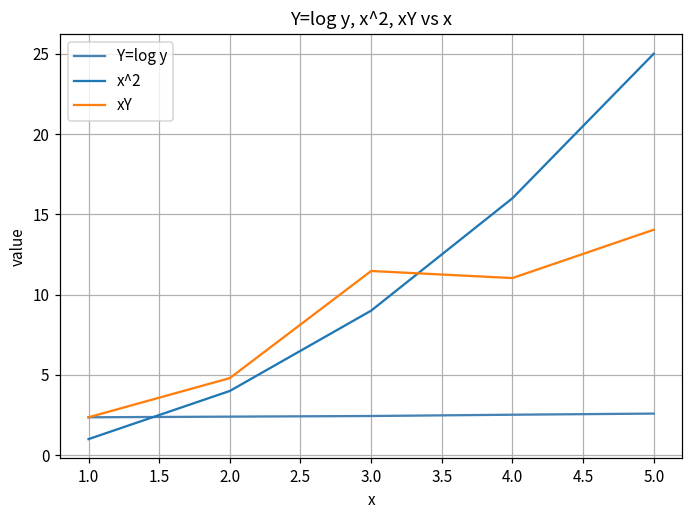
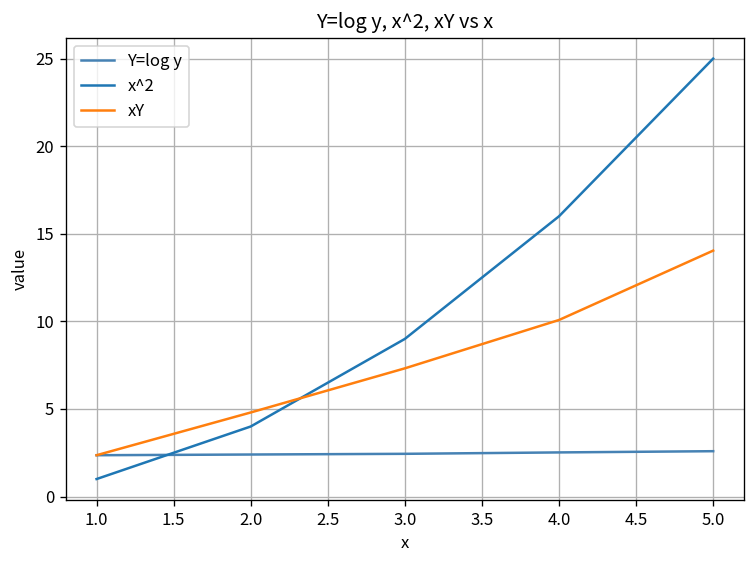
  {
    "xY": {
      "2.0": 4.8,
-     "3.0": 11.5,
-     "4.0": 11.0,
+     "3.0": 7.3,
+     "4.0": 10.1,
      "5.0": 14.0
    }
  }
